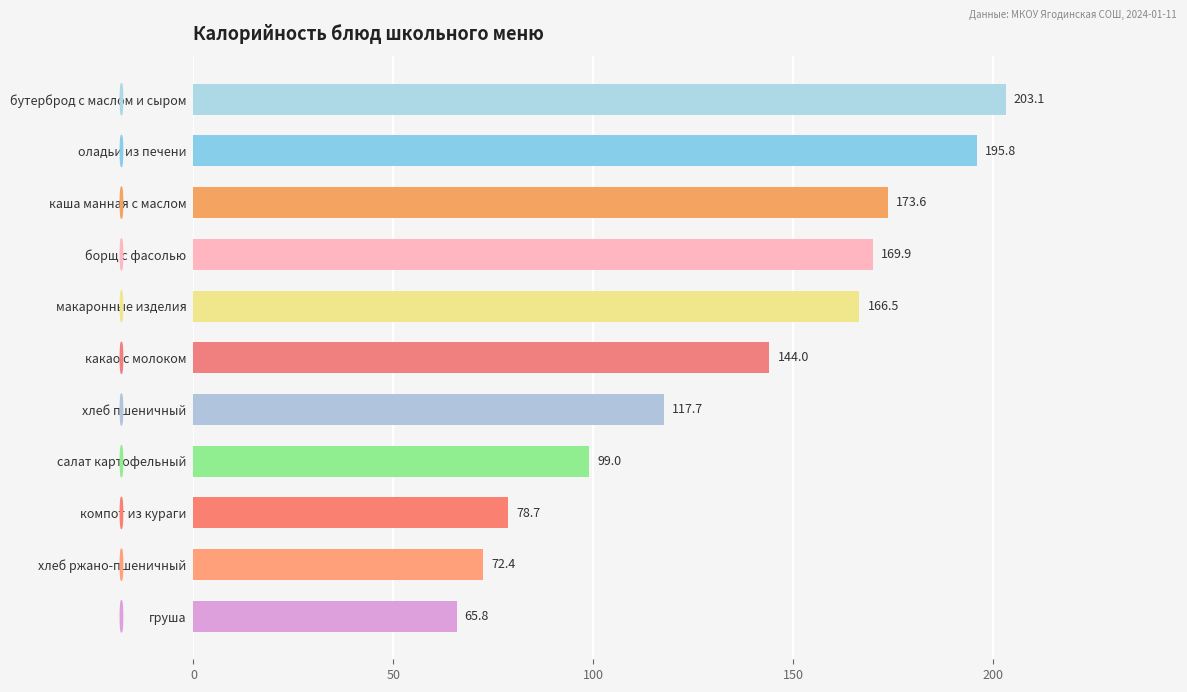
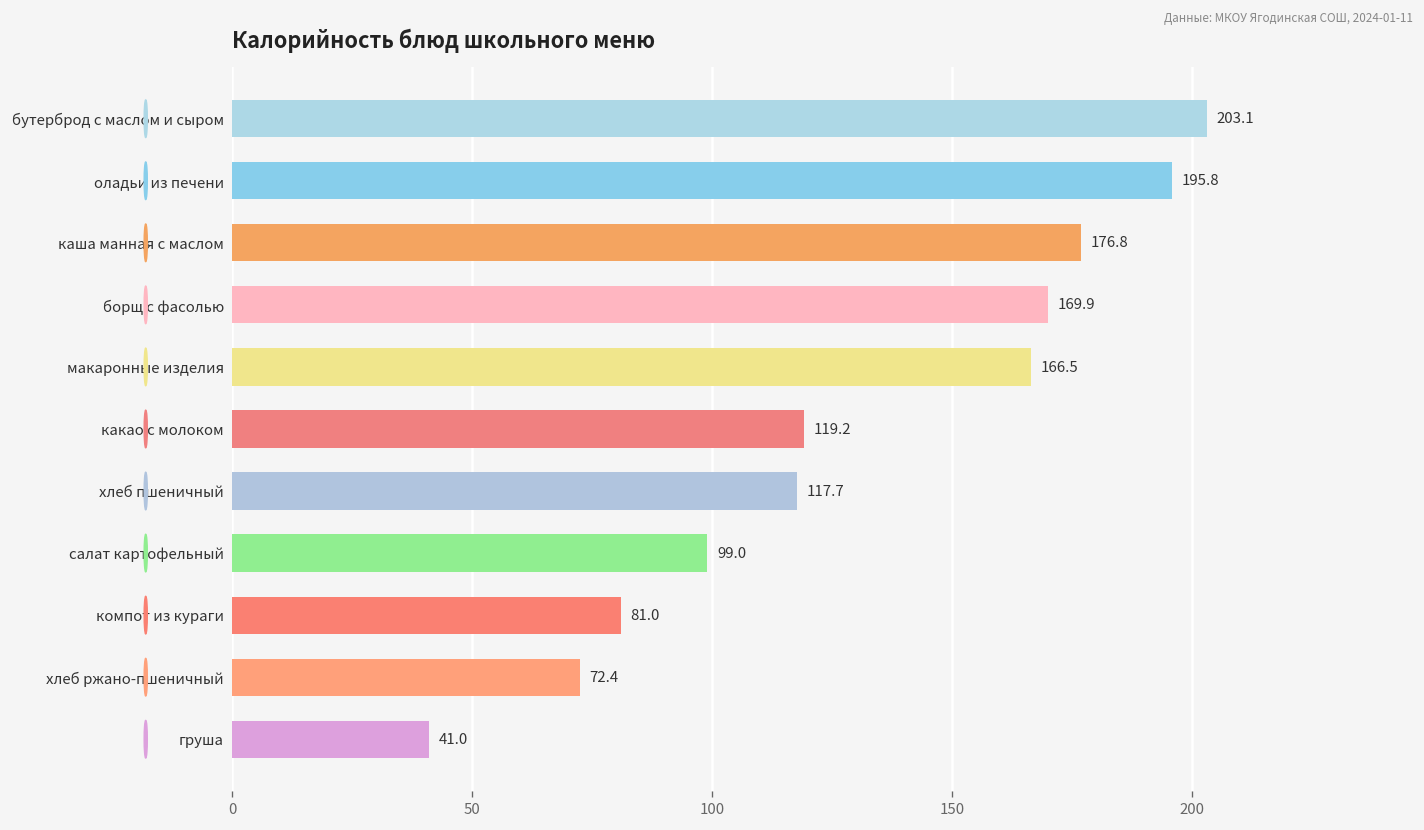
  {
    "бутерброд с маслом и сыром": 203.1,
    "оладьи из печени": 195.8,
-   "каша манная с маслом": 173.6,
+   "каша манная с маслом": 176.8,
    "борщ с фасолью": 169.9,
    "макаронные изделия": 166.5,
-   "какао с молоком": 144.0,
+   "какао с молоком": 119.2,
    "хлеб пшеничный": 117.7,
    "салат картофельный": 99.0,
-   "компот из кураги": 78.7,
+   "компот из кураги": 81.0,
    "хлеб ржано-пшеничный": 72.4,
-   "груша": 65.8
+   "груша": 41.0
  }
